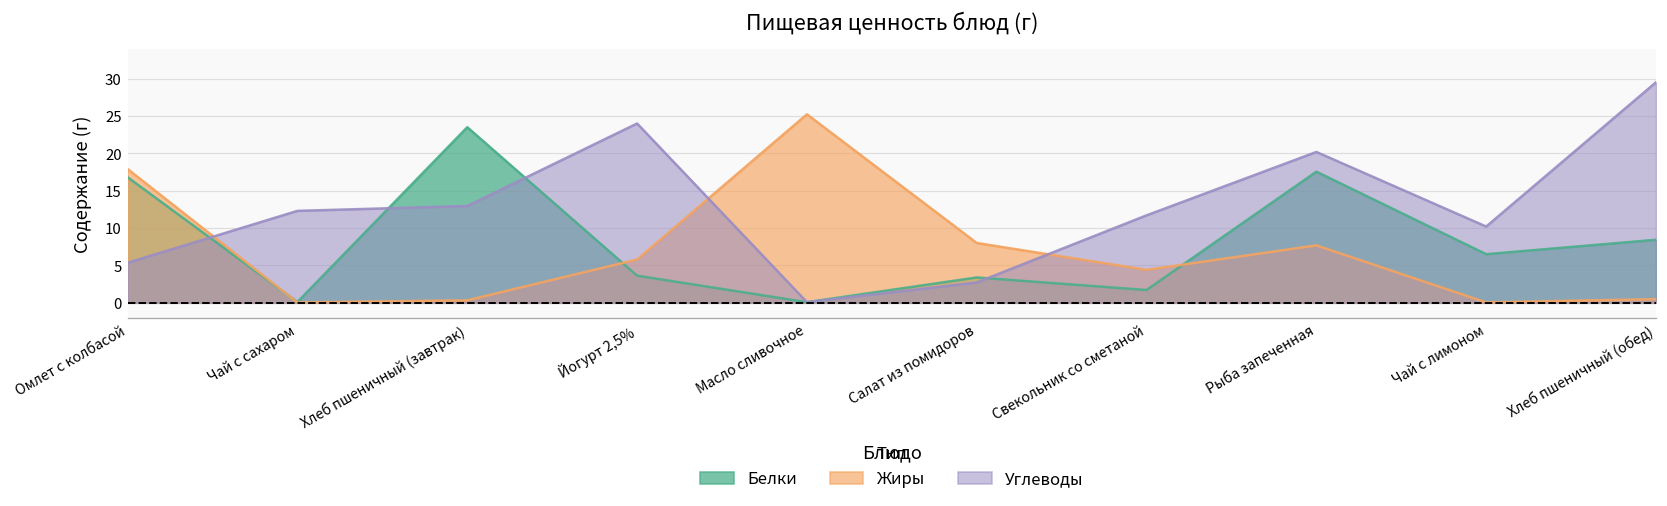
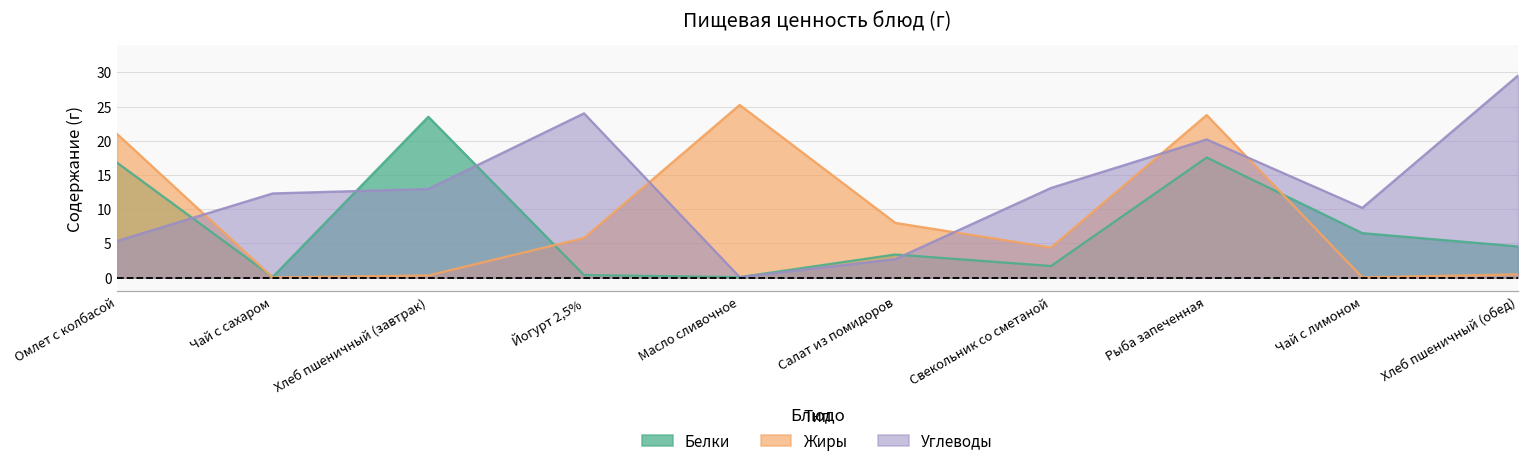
  {
    "Белки": {
      "Омлет с колбасой": 17,
      "Хлеб пшеничный (завтрак)": 24,
-     "Йогурт 2,5%": 4,
+     "Йогурт 2,5%": 0,
      "Салат из помидоров": 3,
      "Свекольник со сметаной": 2,
      "Рыба запеченная": 18,
      "Чай с лимоном": 7,
-     "Хлеб пшеничный (обед)": 8
+     "Хлеб пшеничный (обед)": 5
    },
    "Жиры": {
-     "Омлет с колбасой": 18,
+     "Омлет с колбасой": 21,
      "Хлеб пшеничный (завтрак)": 0,
      "Йогурт 2,5%": 6,
      "Масло сливочное": 25,
      "Салат из помидоров": 8,
      "Свекольник со сметаной": 4,
-     "Рыба запеченная": 8,
+     "Рыба запеченная": 24,
      "Чай с лимоном": 0,
      "Хлеб пшеничный (обед)": 0
    },
    "Углеводы": {
      "Омлет с колбасой": 5,
      "Чай с сахаром": 12,
      "Хлеб пшеничный (завтрак)": 13,
      "Йогурт 2,5%": 24,
      "Салат из помидоров": 3,
-     "Свекольник со сметаной": 12,
+     "Свекольник со сметаной": 13,
      "Рыба запеченная": 20,
      "Чай с лимоном": 10,
      "Хлеб пшеничный (обед)": 30
    }
  }
